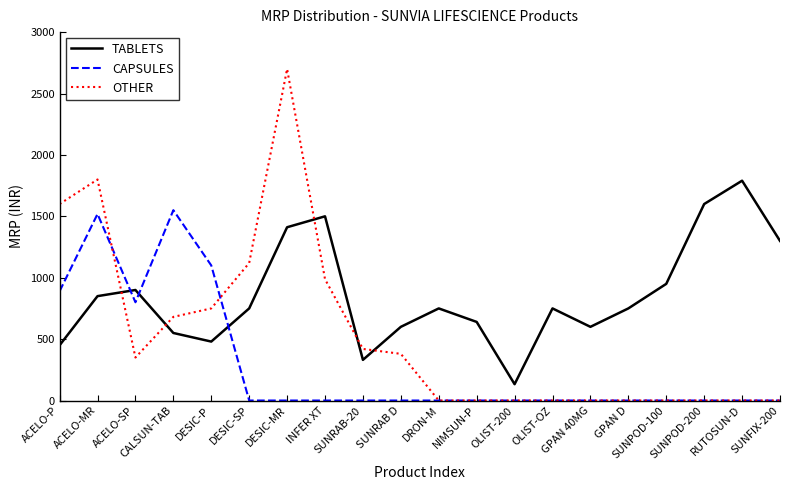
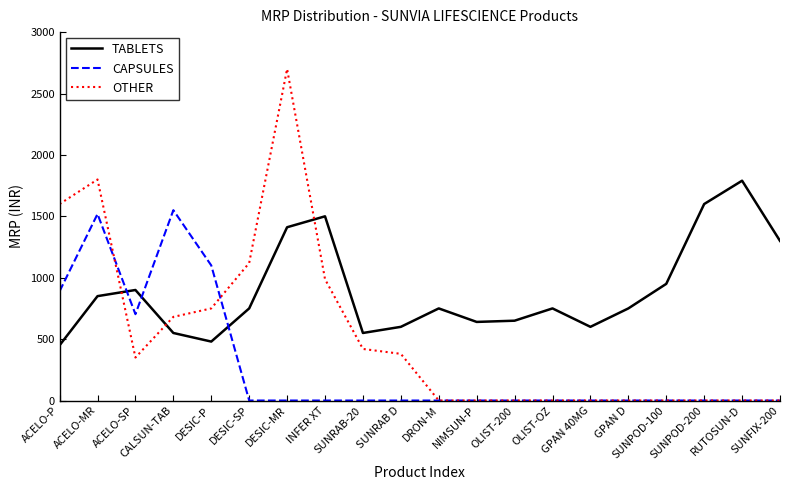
  {
    "TABLETS": {
      "ACELO-P": 450,
      "ACELO-MR": 850,
      "ACELO-SP": 900,
      "CALSUN-TAB": 550,
      "DESIC-P": 480,
      "DESIC-SP": 750,
      "DESIC-MR": 1410,
      "INFER XT": 1500,
-     "SUNRAB-20": 330,
+     "SUNRAB-20": 550,
      "SUNRAB D": 600,
      "DRON-M": 750,
      "NIMSUN-P": 640,
-     "OLIST-200": 130,
+     "OLIST-200": 650,
      "OLIST-OZ": 750,
      "GPAN 40MG": 600,
      "GPAN D": 750,
      "SUNPOD-100": 950,
      "SUNPOD-200": 1600,
      "RUTOSUN-D": 1790,
      "SUNFIX-200": 1300
    },
    "CAPSULES": {
      "ACELO-P": 890,
      "ACELO-MR": 1520,
-     "ACELO-SP": 800,
+     "ACELO-SP": 700,
      "CALSUN-TAB": 1550,
      "DESIC-P": 1100,
      "DESIC-SP": 0,
      "DESIC-MR": 0,
      "INFER XT": 0,
      "SUNRAB-20": 0,
      "SUNRAB D": 0
    },
    "OTHER": {
      "ACELO-P": 1600,
      "ACELO-MR": 1800,
      "ACELO-SP": 350,
      "CALSUN-TAB": 680,
      "DESIC-P": 750,
      "DESIC-SP": 1120,
      "DESIC-MR": 2700,
      "INFER XT": 990,
      "SUNRAB-20": 420,
      "SUNRAB D": 380
    }
  }
